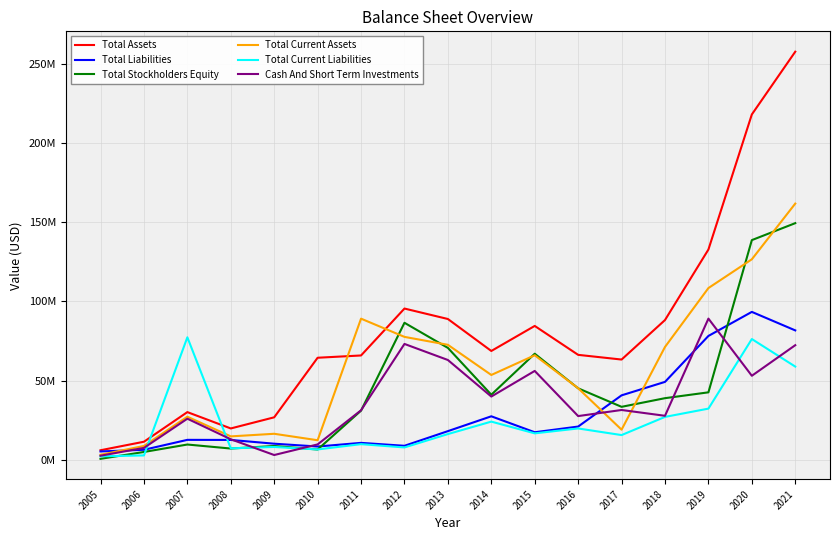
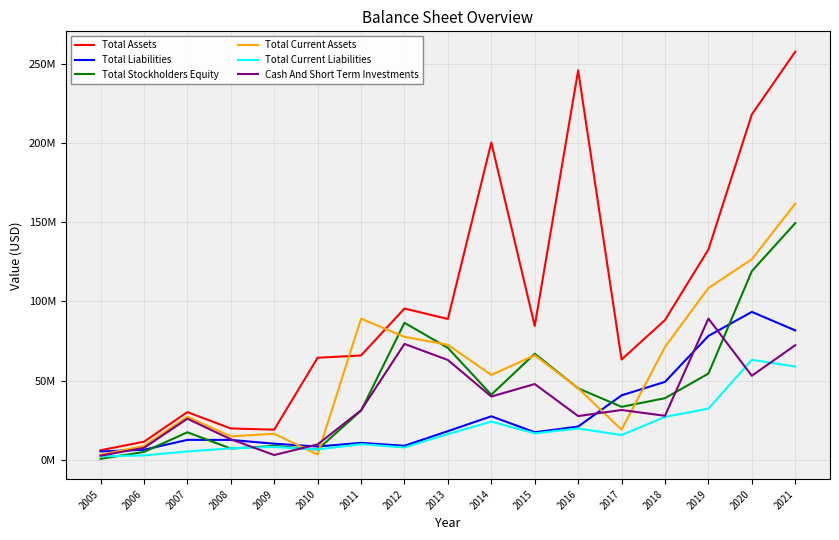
  {
    "Total Assets": {
      "2006": 12000000,
      "2007": 30000000,
      "2008": 20000000,
-     "2009": 27000000,
+     "2009": 19000000,
      "2010": 64000000,
      "2011": 66000000,
      "2012": 96000000,
      "2013": 89000000,
-     "2014": 69000000,
+     "2014": 200000000,
      "2015": 85000000,
-     "2016": 66000000,
+     "2016": 246000000,
      "2017": 63000000,
      "2018": 88000000,
      "2019": 133000000,
      "2020": 218000000,
      "2021": 258000000
    },
    "Total Liabilities": {
      "2007": 13000000,
      "2013": 18000000,
      "2014": 28000000,
      "2017": 41000000,
      "2018": 49000000,
      "2019": 78000000,
      "2020": 93000000,
      "2021": 82000000
    },
    "Total Stockholders Equity": {
-     "2007": 10000000,
+     "2007": 17000000,
      "2012": 87000000,
      "2013": 71000000,
      "2017": 34000000,
      "2018": 39000000,
-     "2019": 43000000,
-     "2020": 139000000,
+     "2019": 55000000,
+     "2020": 119000000,
      "2021": 149000000
    },
    "Total Current Assets": {
      "2008": 15000000,
      "2009": 17000000,
-     "2010": 12000000,
+     "2010": 3000000,
      "2011": 89000000,
      "2012": 78000000,
      "2013": 73000000,
      "2014": 54000000,
      "2017": 19000000,
      "2018": 71000000,
      "2019": 108000000,
      "2020": 127000000,
      "2021": 162000000
    },
    "Total Current Liabilities": {
      "2006": 3000000,
-     "2007": 77000000,
+     "2007": 5000000,
      "2013": 16000000,
      "2014": 24000000,
      "2017": 16000000,
      "2019": 32000000,
-     "2020": 76000000,
+     "2020": 63000000,
      "2021": 59000000
    },
    "Cash And Short Term Investments": {
      "2009": 3000000,
      "2012": 73000000,
      "2013": 63000000,
-     "2015": 56000000,
+     "2015": 48000000,
      "2016": 28000000,
      "2017": 32000000,
      "2019": 89000000,
      "2020": 53000000,
      "2021": 72000000
    }
  }
